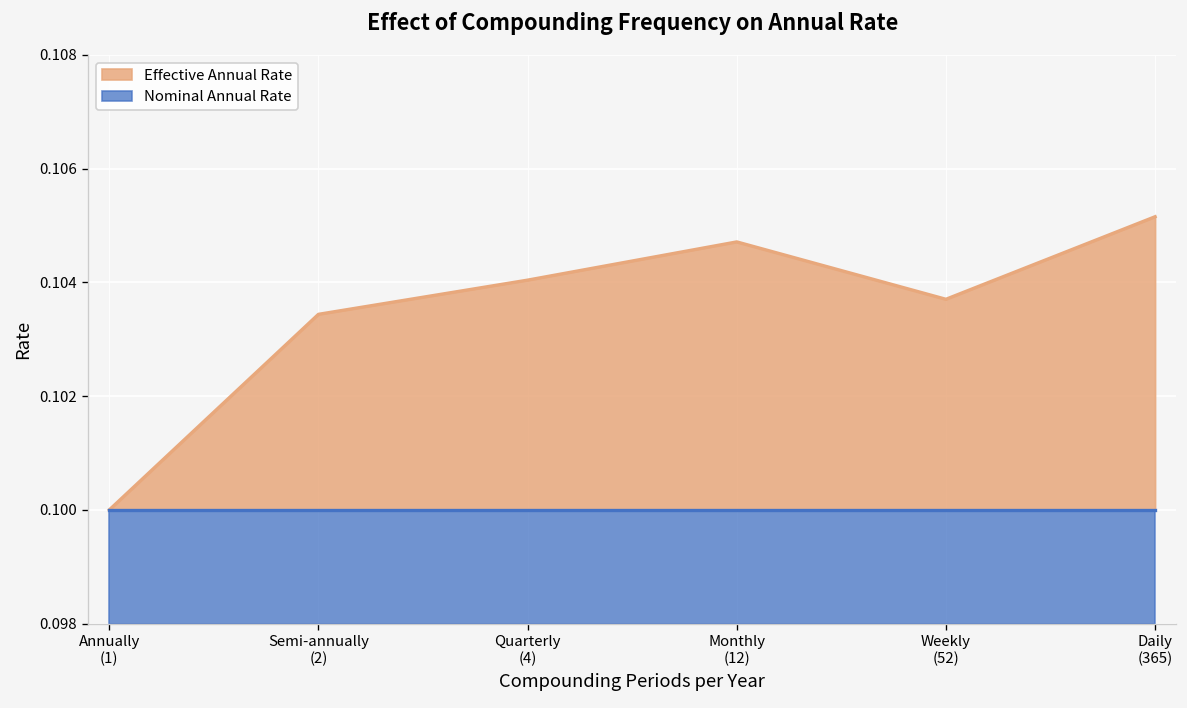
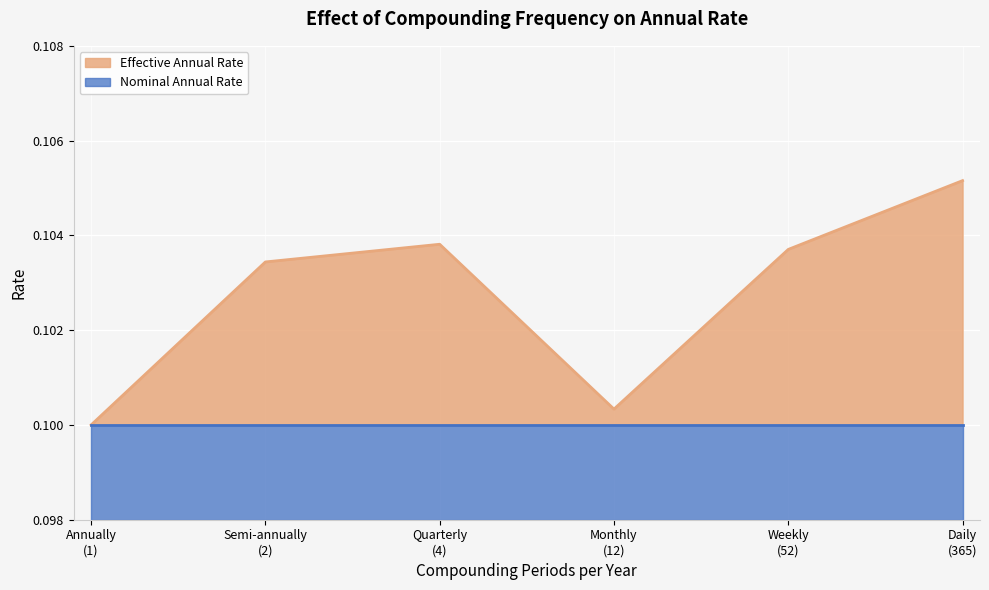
  {
    "Effective Annual Rate": {
      "Semi-annually (2)": 0.1034,
-     "Quarterly (4)": 0.1040,
-     "Monthly (12)": 0.1047,
+     "Quarterly (4)": 0.1038,
+     "Monthly (12)": 0.1003,
      "Weekly (52)": 0.1037,
      "Daily (365)": 0.1052
    },
    "Nominal Annual Rate": {
      "Semi-annually (2)": 0.1000,
      "Quarterly (4)": 0.1000,
      "Monthly (12)": 0.1000,
      "Weekly (52)": 0.1000,
      "Daily (365)": 0.1000
    }
  }
